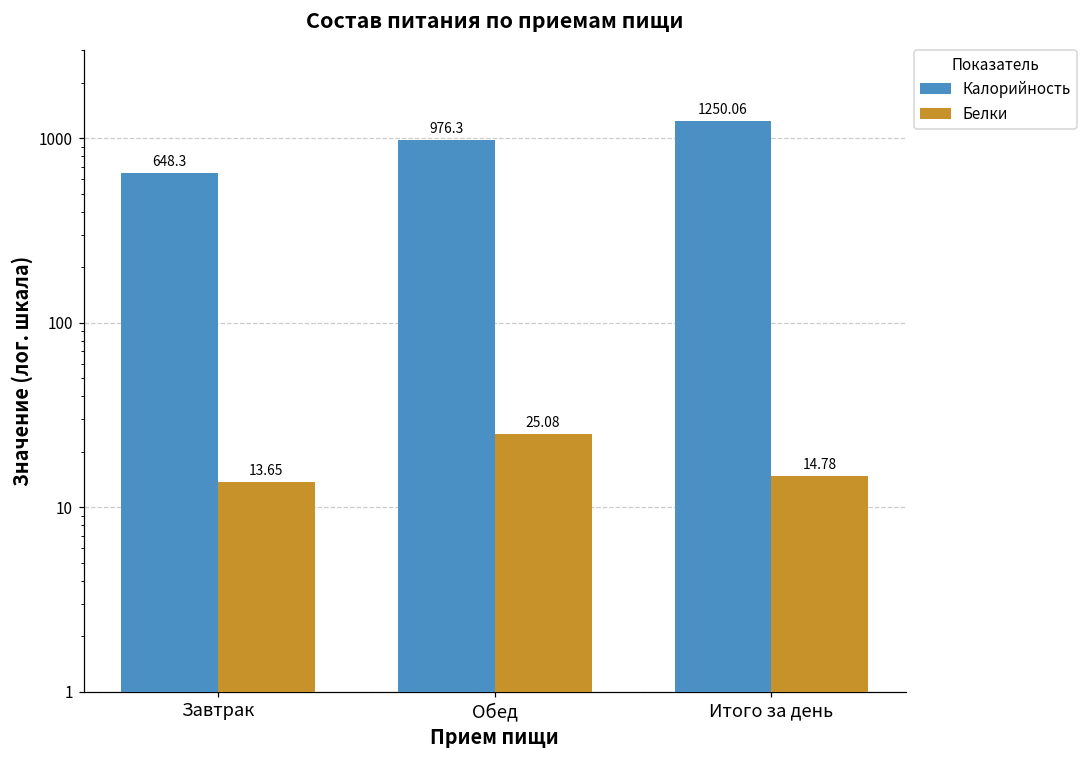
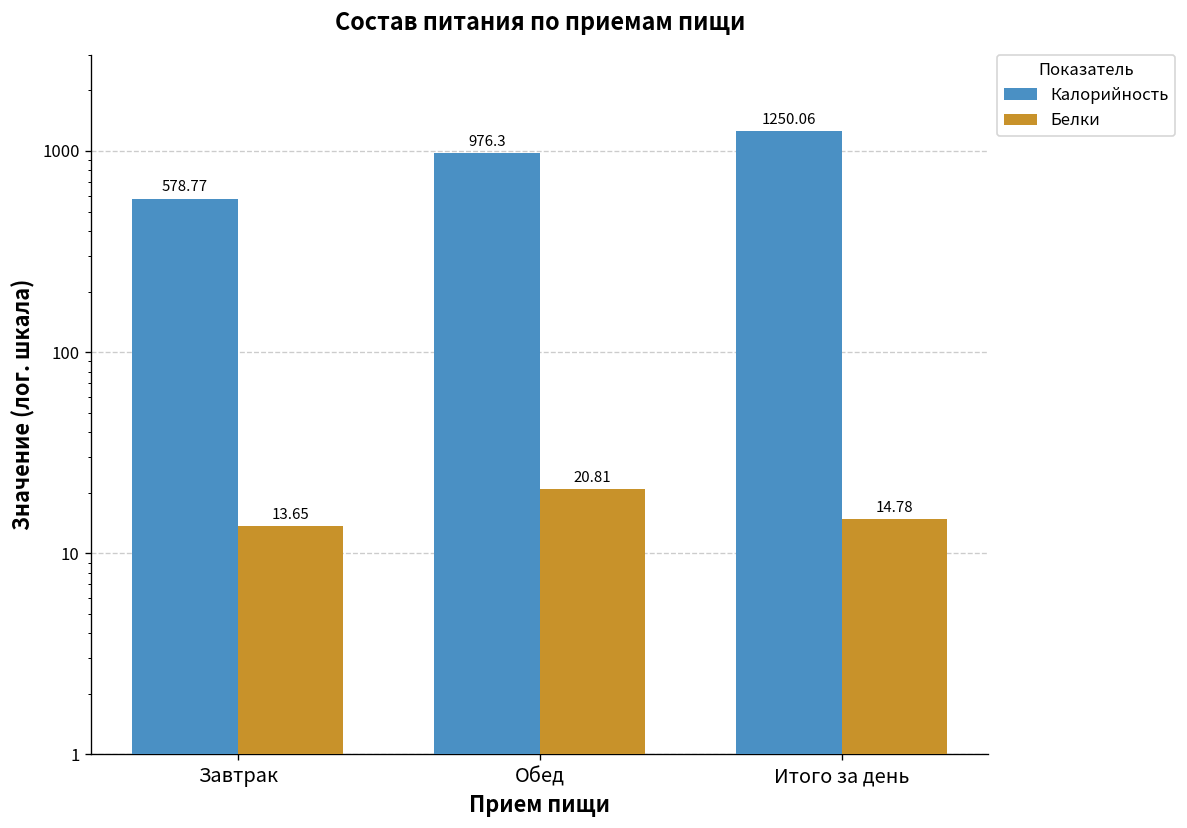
  {
    "Калорийность": {
-     "Завтрак": 648.3,
+     "Завтрак": 578.77,
      "Обед": 976.3,
      "Итого за день": 1250.06
    },
    "Белки": {
      "Завтрак": 13.65,
-     "Обед": 25.08,
+     "Обед": 20.81,
      "Итого за день": 14.78
    }
  }
